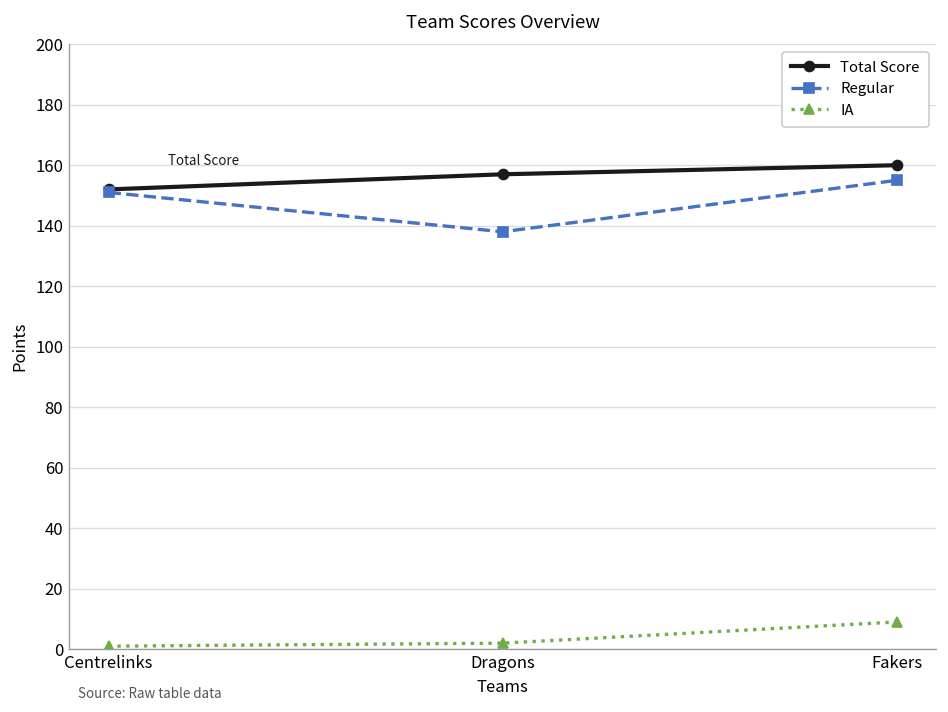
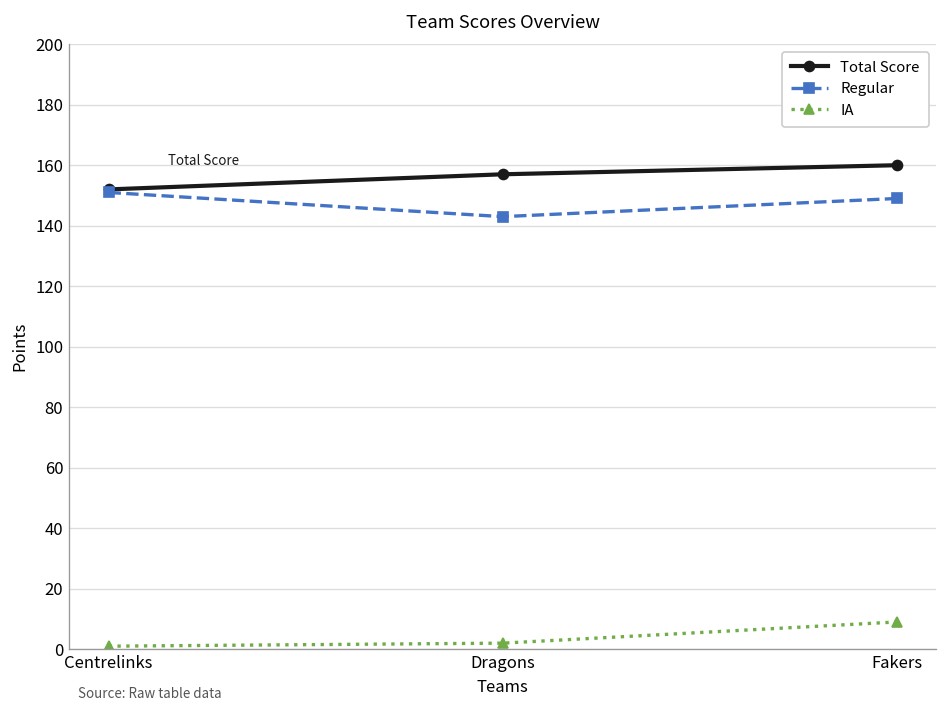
  {
    "Total Score": {
      "Dragons": 157,
      "Fakers": 160
    },
    "Regular": {
-     "Dragons": 138,
-     "Fakers": 155
+     "Dragons": 143,
+     "Fakers": 149
    },
    "IA": {
      "Centrelinks": 1,
      "Dragons": 2,
      "Fakers": 9
    }
  }
